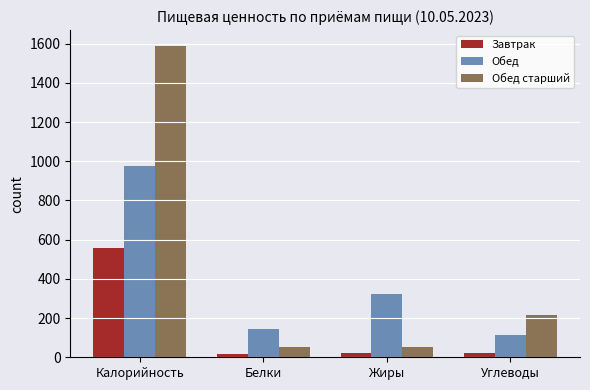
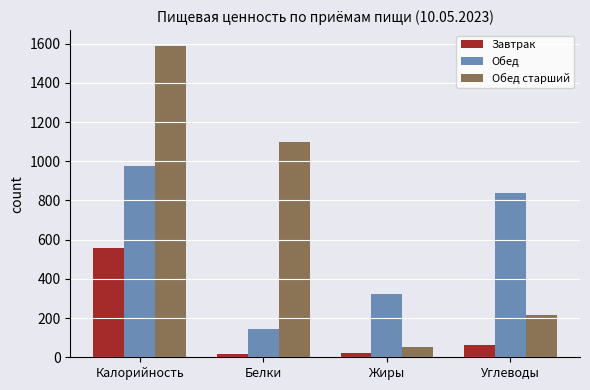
  {
    "Завтрак": {
      "Калорийность": 560,
      "Белки": 20,
      "Жиры": 20,
-     "Углеводы": 20
+     "Углеводы": 60
    },
    "Обед": {
      "Калорийность": 980,
      "Белки": 150,
      "Жиры": 320,
-     "Углеводы": 110
+     "Углеводы": 840
    },
    "Обед старший": {
      "Калорийность": 1590,
-     "Белки": 50,
+     "Белки": 1100,
      "Жиры": 50,
      "Углеводы": 220
    }
  }
